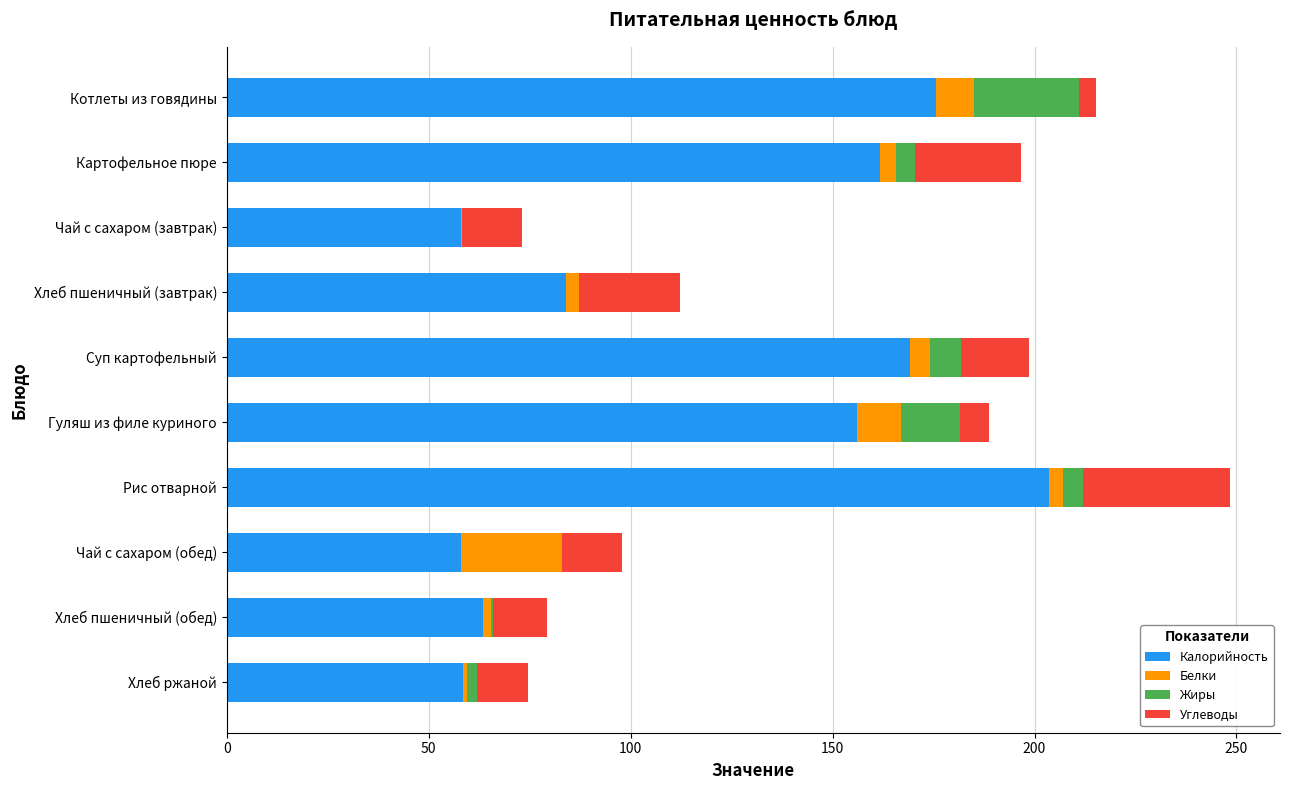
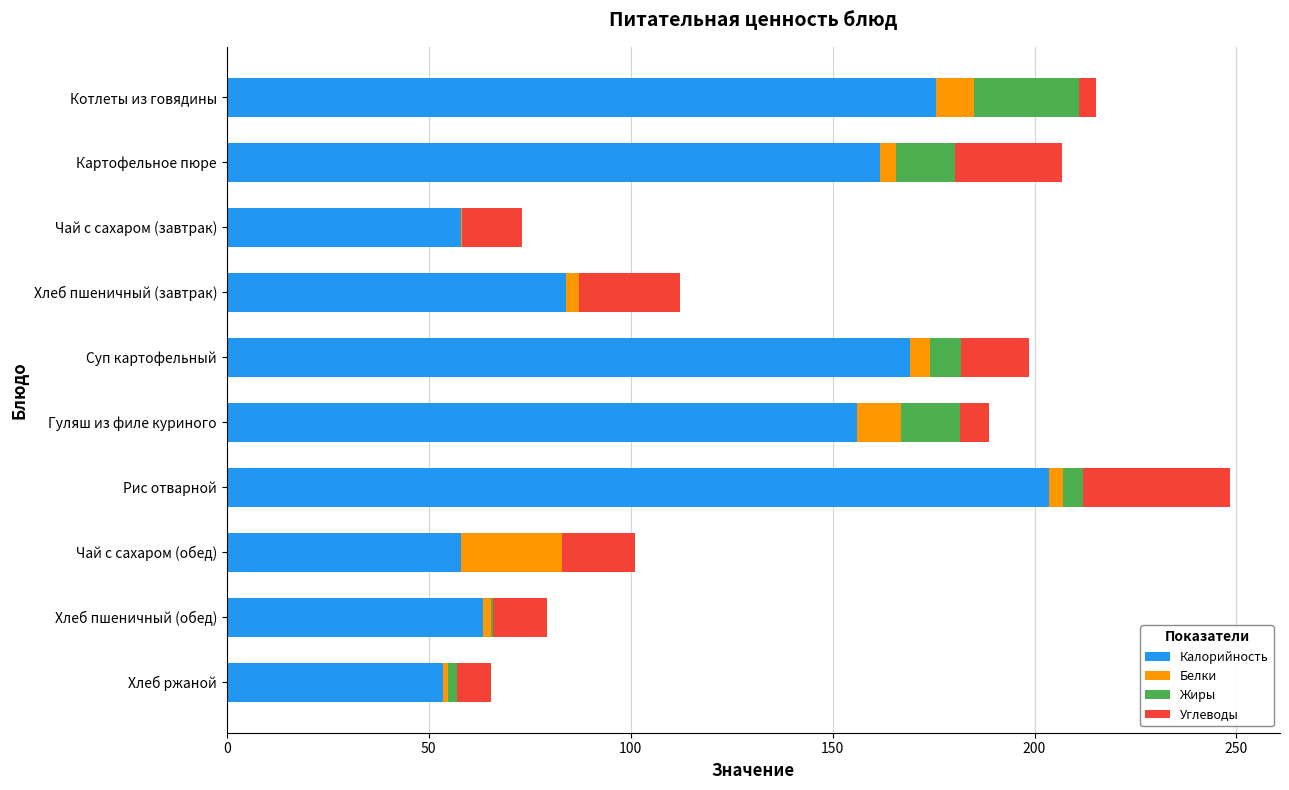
  {
    "Калорийность": {
      "Котлеты из говядины": 176,
      "Картофельное пюре": 162,
      "Чай с сахаром (завтрак)": 58,
      "Хлеб пшеничный (завтрак)": 84,
      "Суп картофельный": 169,
      "Гуляш из филе куриного": 156,
      "Рис отварной": 204,
      "Чай с сахаром (обед)": 58,
      "Хлеб пшеничный (обед)": 64,
-     "Хлеб ржаной": 58
+     "Хлеб ржаной": 54
    },
    "Белки": {
      "Котлеты из говядины": 10,
      "Картофельное пюре": 4,
      "Хлеб пшеничный (завтрак)": 3,
      "Суп картофельный": 5,
      "Гуляш из филе куриного": 11,
      "Рис отварной": 4,
      "Чай с сахаром (обед)": 25,
      "Хлеб пшеничный (обед)": 2,
      "Хлеб ржаной": 1
    },
    "Жиры": {
      "Котлеты из говядины": 26,
-     "Картофельное пюре": 5,
+     "Картофельное пюре": 15,
      "Чай с сахаром (завтрак)": 0,
      "Суп картофельный": 8,
      "Гуляш из филе куриного": 15,
      "Рис отварной": 5,
      "Чай с сахаром (обед)": 0,
      "Хлеб ржаной": 2
    },
    "Углеводы": {
      "Котлеты из говядины": 4,
      "Картофельное пюре": 26,
      "Чай с сахаром (завтрак)": 15,
      "Хлеб пшеничный (завтрак)": 25,
      "Суп картофельный": 17,
      "Гуляш из филе куриного": 7,
      "Рис отварной": 36,
-     "Чай с сахаром (обед)": 15,
+     "Чай с сахаром (обед)": 18,
      "Хлеб пшеничный (обед)": 13,
-     "Хлеб ржаной": 13
+     "Хлеб ржаной": 8
    }
  }
